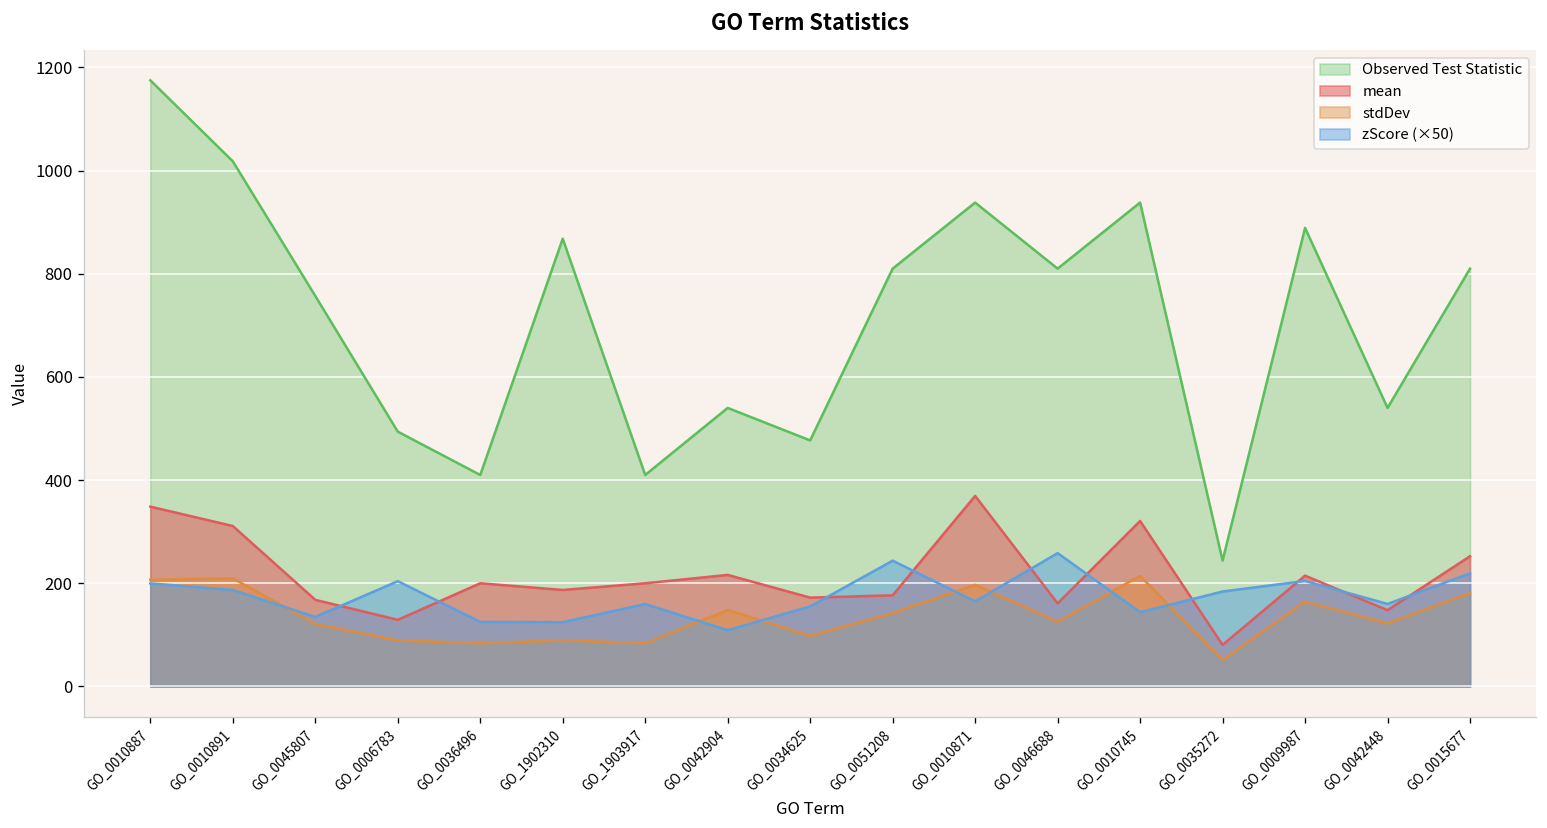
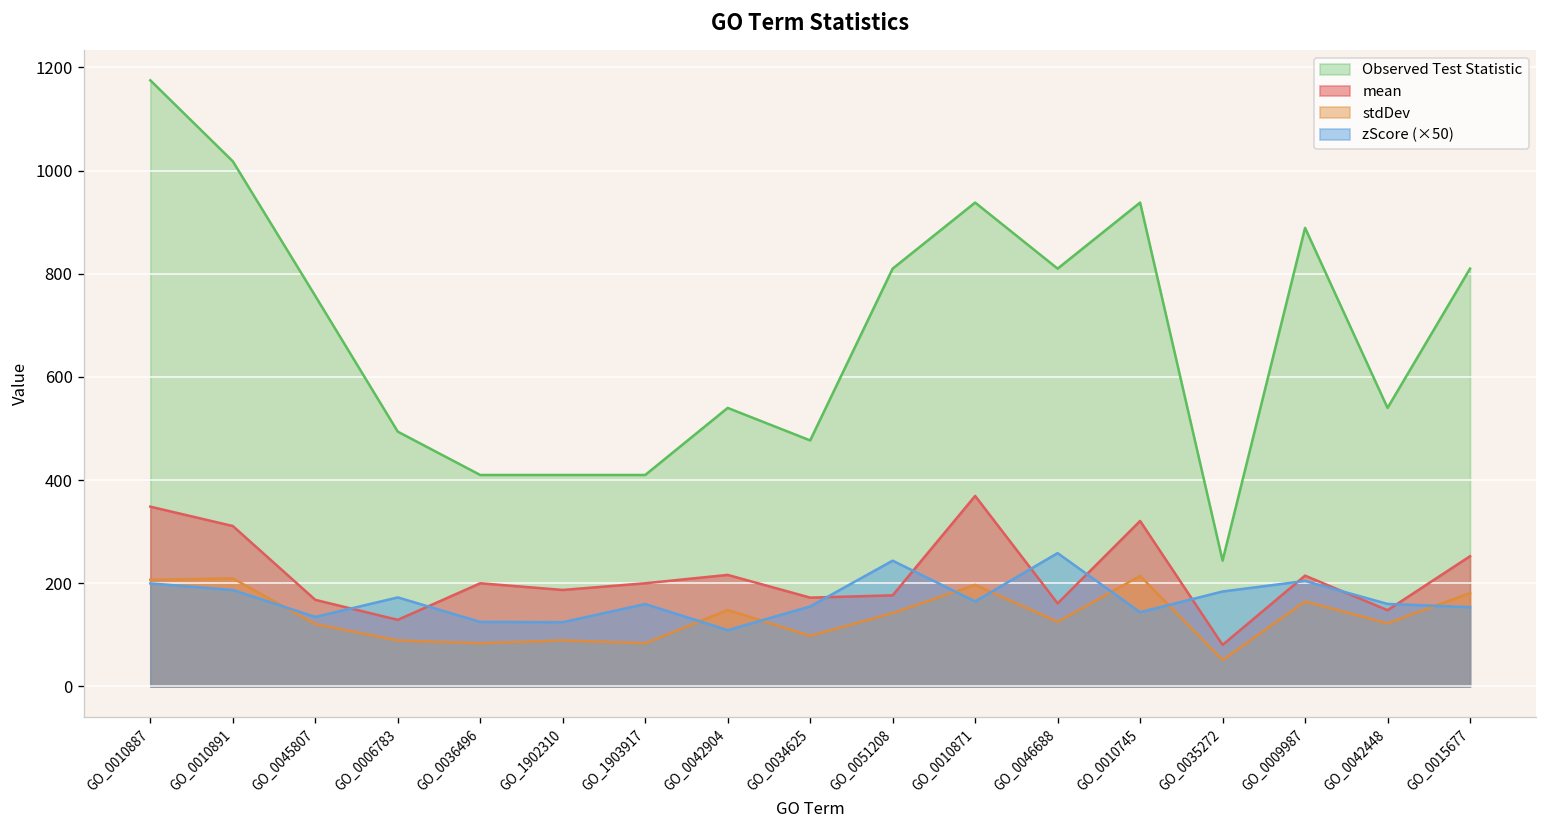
  {
    "Observed Test Statistic": {
      "GO_0010887": 1180,
      "GO_0010891": 1020,
      "GO_0045807": 760,
      "GO_0006783": 490,
      "GO_0036496": 410,
-     "GO_1902310": 870,
+     "GO_1902310": 410,
      "GO_1903917": 410,
      "GO_0042904": 540,
      "GO_0034625": 480,
      "GO_0051208": 810,
      "GO_0010871": 940,
      "GO_0046688": 810,
      "GO_0010745": 940,
      "GO_0035272": 240,
      "GO_0009987": 890,
      "GO_0042448": 540,
      "GO_0015677": 810
    },
    "zScore (×50)": {
      "GO_0010887": 200,
      "GO_0010891": 190,
      "GO_0045807": 130,
-     "GO_0006783": 200,
+     "GO_0006783": 170,
      "GO_0036496": 130,
      "GO_1902310": 120,
      "GO_1903917": 160,
      "GO_0042904": 110,
      "GO_0034625": 160,
      "GO_0051208": 240,
      "GO_0010871": 160,
      "GO_0046688": 260,
      "GO_0010745": 140,
      "GO_0035272": 180,
      "GO_0009987": 200,
      "GO_0042448": 160,
-     "GO_0015677": 220
+     "GO_0015677": 150
    }
  }
